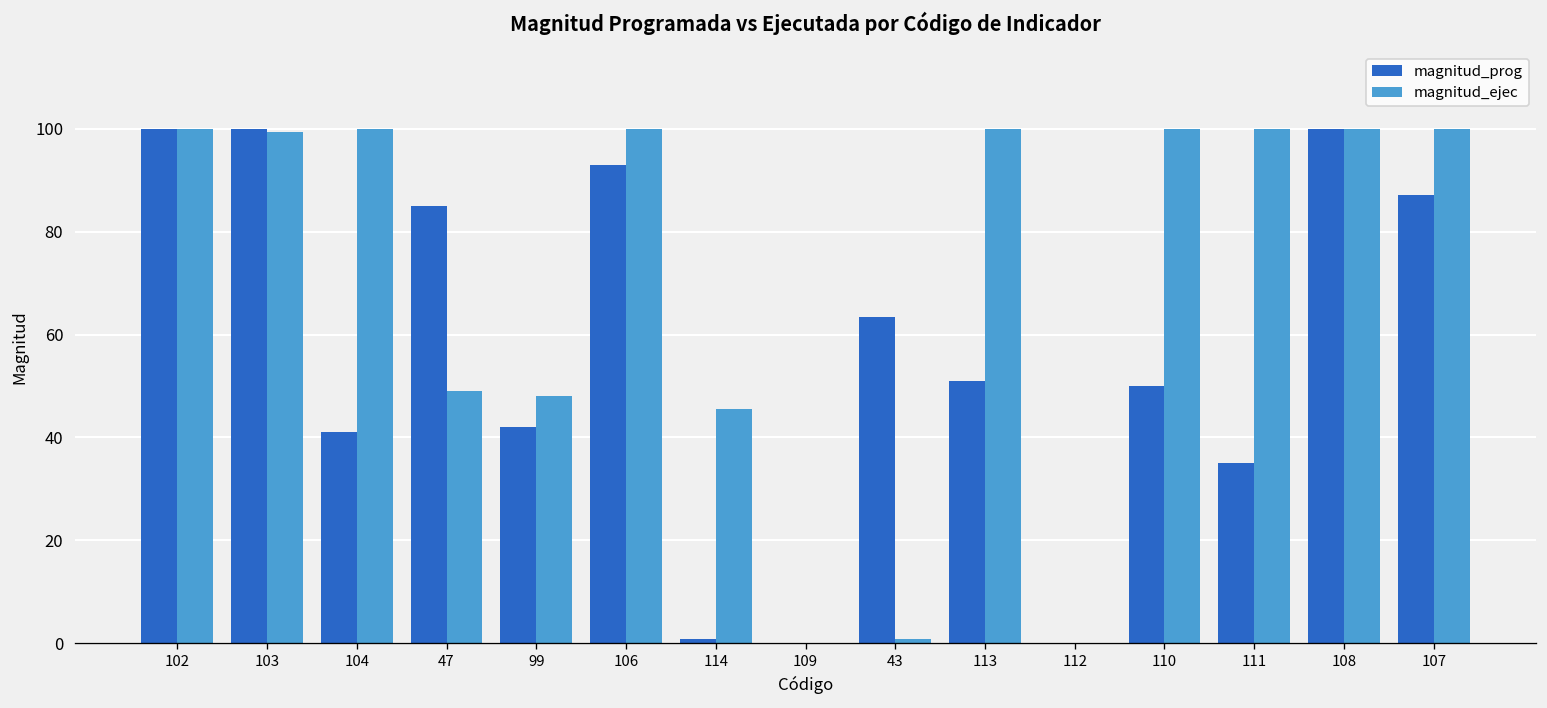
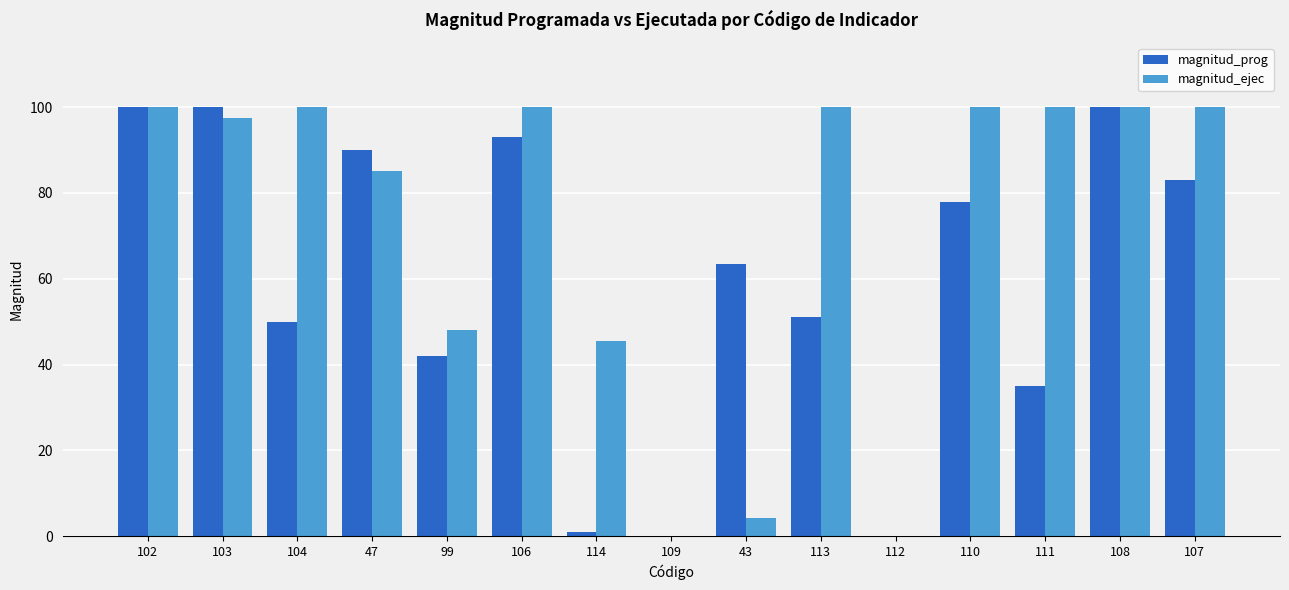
  {
    "magnitud_prog": {
      "102": 100,
      "103": 100,
-     "104": 41,
-     "47": 85,
+     "104": 50,
+     "47": 90,
      "99": 42,
      "106": 93,
      "114": 1,
      "109": 0,
      "43": 63,
      "113": 51,
      "112": 0,
-     "110": 50,
+     "110": 78,
      "111": 35,
      "108": 100,
-     "107": 87
+     "107": 83
    },
    "magnitud_ejec": {
      "102": 100,
-     "103": 99,
+     "103": 97,
      "104": 100,
-     "47": 49,
+     "47": 85,
      "99": 48,
      "106": 100,
      "114": 46,
      "109": 0,
-     "43": 1,
+     "43": 4,
      "113": 100,
      "112": 0,
      "110": 100,
      "111": 100,
      "108": 100,
      "107": 100
    }
  }
